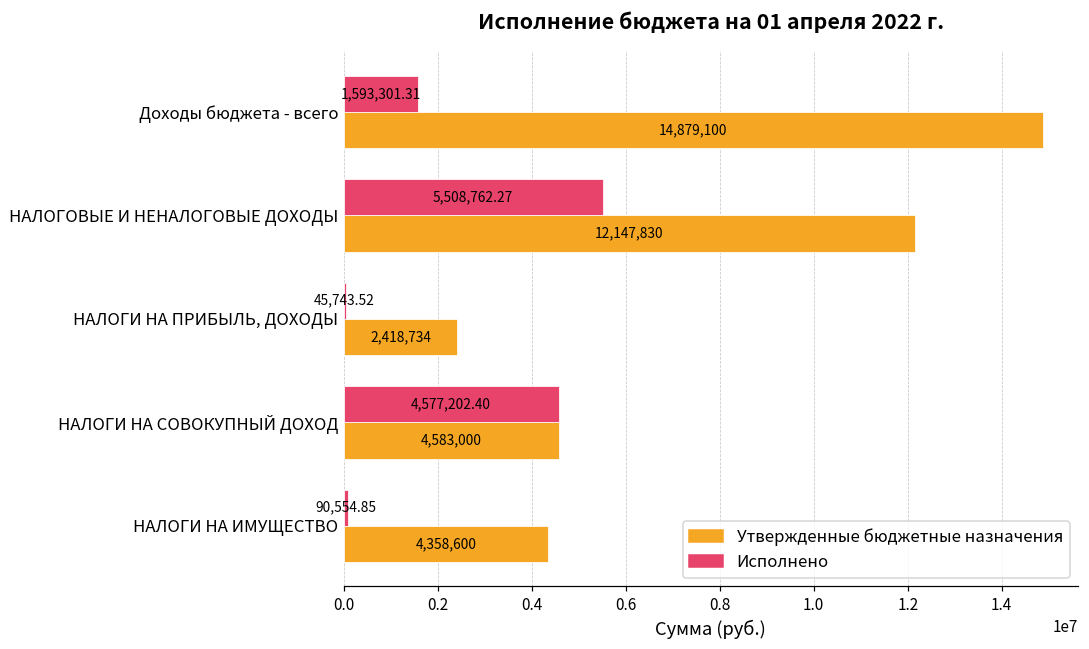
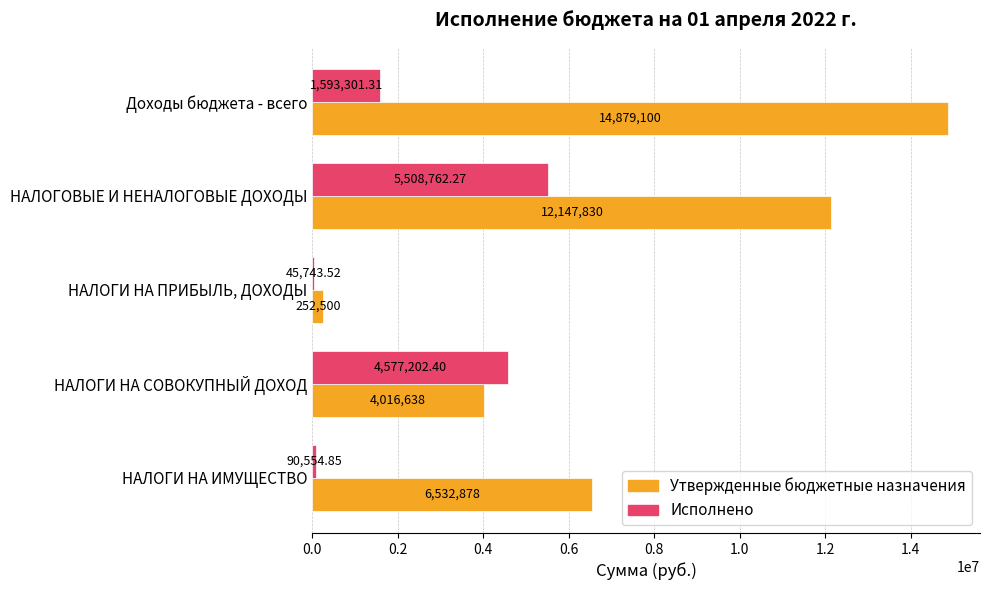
  {
    "Утвержденные бюджетные назначения": {
      "Доходы бюджета - всего": "14,879,100",
      "НАЛОГОВЫЕ И НЕНАЛОГОВЫЕ ДОХОДЫ": "12,147,830",
-     "НАЛОГИ НА ПРИБЫЛЬ, ДОХОДЫ": "2,418,734",
-     "НАЛОГИ НА СОВОКУПНЫЙ ДОХОД": "4,583,000",
-     "НАЛОГИ НА ИМУЩЕСТВО": "4,358,600"
+     "НАЛОГИ НА ПРИБЫЛЬ, ДОХОДЫ": "252,500",
+     "НАЛОГИ НА СОВОКУПНЫЙ ДОХОД": "4,016,638",
+     "НАЛОГИ НА ИМУЩЕСТВО": "6,532,878"
    },
    "Исполнено": {
      "Доходы бюджета - всего": "1,593,301.31",
      "НАЛОГОВЫЕ И НЕНАЛОГОВЫЕ ДОХОДЫ": "5,508,762.27",
      "НАЛОГИ НА ПРИБЫЛЬ, ДОХОДЫ": "45,743.52",
      "НАЛОГИ НА СОВОКУПНЫЙ ДОХОД": "4,577,202.40",
      "НАЛОГИ НА ИМУЩЕСТВО": "90,554.85"
    }
  }
